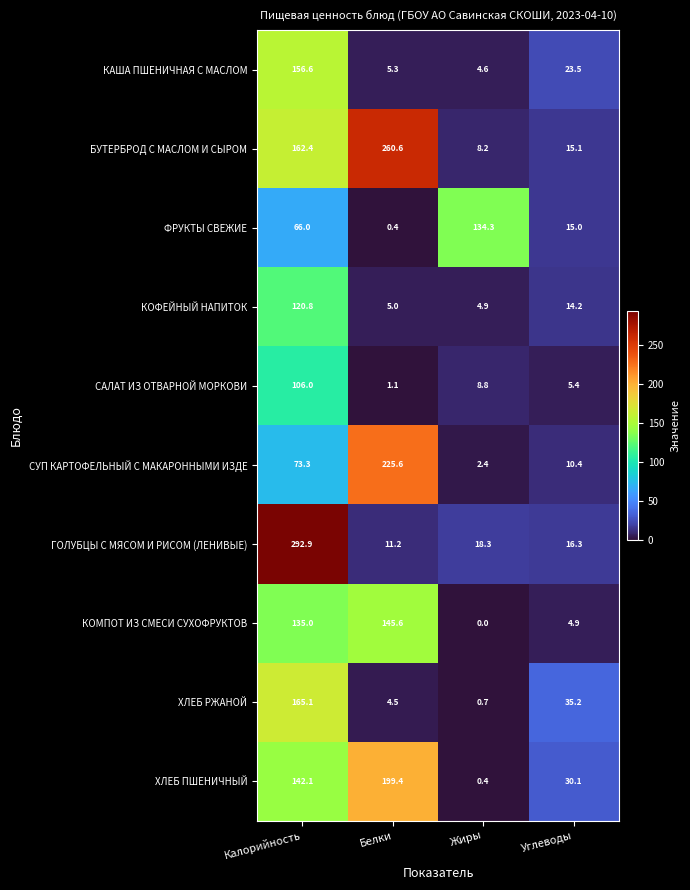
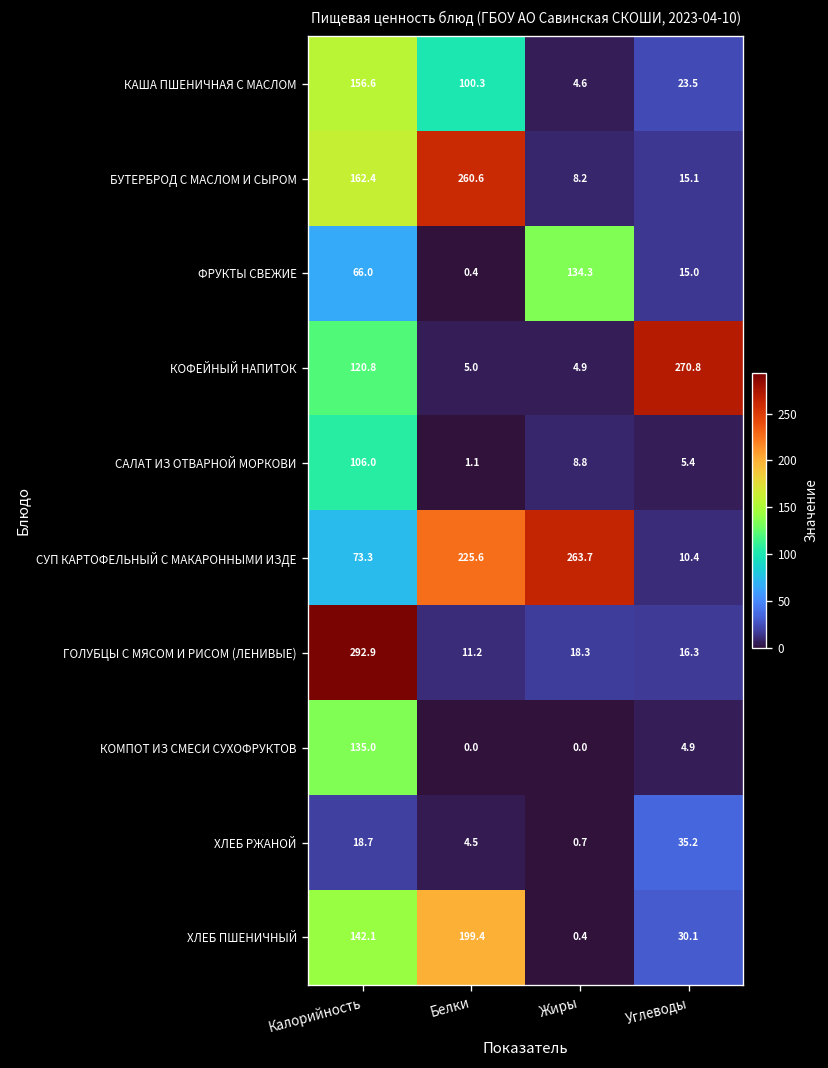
  {
    "КАША ПШЕНИЧНАЯ С МАСЛОМ": {
      "Калорийность": 156.6,
-     "Белки": 5.3,
+     "Белки": 100.3,
      "Жиры": 4.6,
      "Углеводы": 23.5
    },
    "БУТЕРБРОД С МАСЛОМ И СЫРОМ": {
      "Калорийность": 162.4,
      "Белки": 260.6,
      "Жиры": 8.2,
      "Углеводы": 15.1
    },
    "ФРУКТЫ СВЕЖИЕ": {
      "Калорийность": 66.0,
      "Белки": 0.4,
      "Жиры": 134.3,
      "Углеводы": 15.0
    },
    "КОФЕЙНЫЙ НАПИТОК": {
      "Калорийность": 120.8,
      "Белки": 5.0,
      "Жиры": 4.9,
-     "Углеводы": 14.2
+     "Углеводы": 270.8
    },
    "САЛАТ ИЗ ОТВАРНОЙ МОРКОВИ": {
      "Калорийность": 106.0,
      "Белки": 1.1,
      "Жиры": 8.8,
      "Углеводы": 5.4
    },
    "СУП КАРТОФЕЛЬНЫЙ С МАКАРОННЫМИ ИЗДЕ": {
      "Калорийность": 73.3,
      "Белки": 225.6,
-     "Жиры": 2.4,
+     "Жиры": 263.7,
      "Углеводы": 10.4
    },
    "ГОЛУБЦЫ С МЯСОМ И РИСОМ (ЛЕНИВЫЕ)": {
      "Калорийность": 292.9,
      "Белки": 11.2,
      "Жиры": 18.3,
      "Углеводы": 16.3
    },
    "КОМПОТ ИЗ СМЕСИ СУХОФРУКТОВ": {
      "Калорийность": 135.0,
-     "Белки": 145.6,
+     "Белки": 0.0,
      "Жиры": 0.0,
      "Углеводы": 4.9
    },
    "ХЛЕБ РЖАНОЙ": {
-     "Калорийность": 165.1,
+     "Калорийность": 18.7,
      "Белки": 4.5,
      "Жиры": 0.7,
      "Углеводы": 35.2
    },
    "ХЛЕБ ПШЕНИЧНЫЙ": {
      "Калорийность": 142.1,
      "Белки": 199.4,
      "Жиры": 0.4,
      "Углеводы": 30.1
    }
  }
